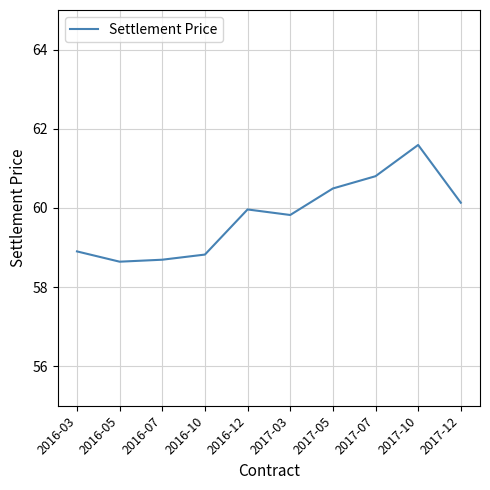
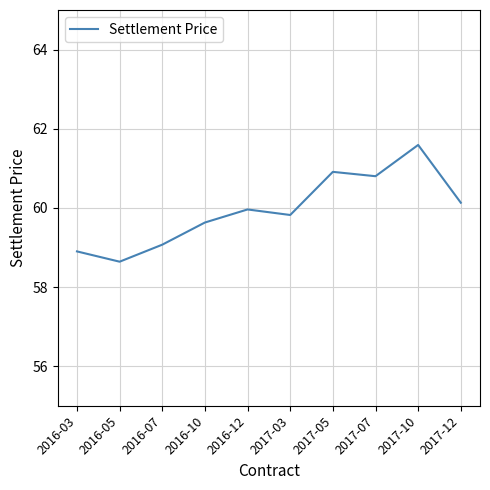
  {
    "2016-03": 58.9,
    "2016-05": 58.6,
-   "2016-07": 58.7,
-   "2016-10": 58.8,
+   "2016-07": 59.1,
+   "2016-10": 59.6,
    "2016-12": 60.0,
    "2017-03": 59.8,
-   "2017-05": 60.5,
+   "2017-05": 60.9,
    "2017-07": 60.8,
    "2017-10": 61.6,
    "2017-12": 60.1
  }
